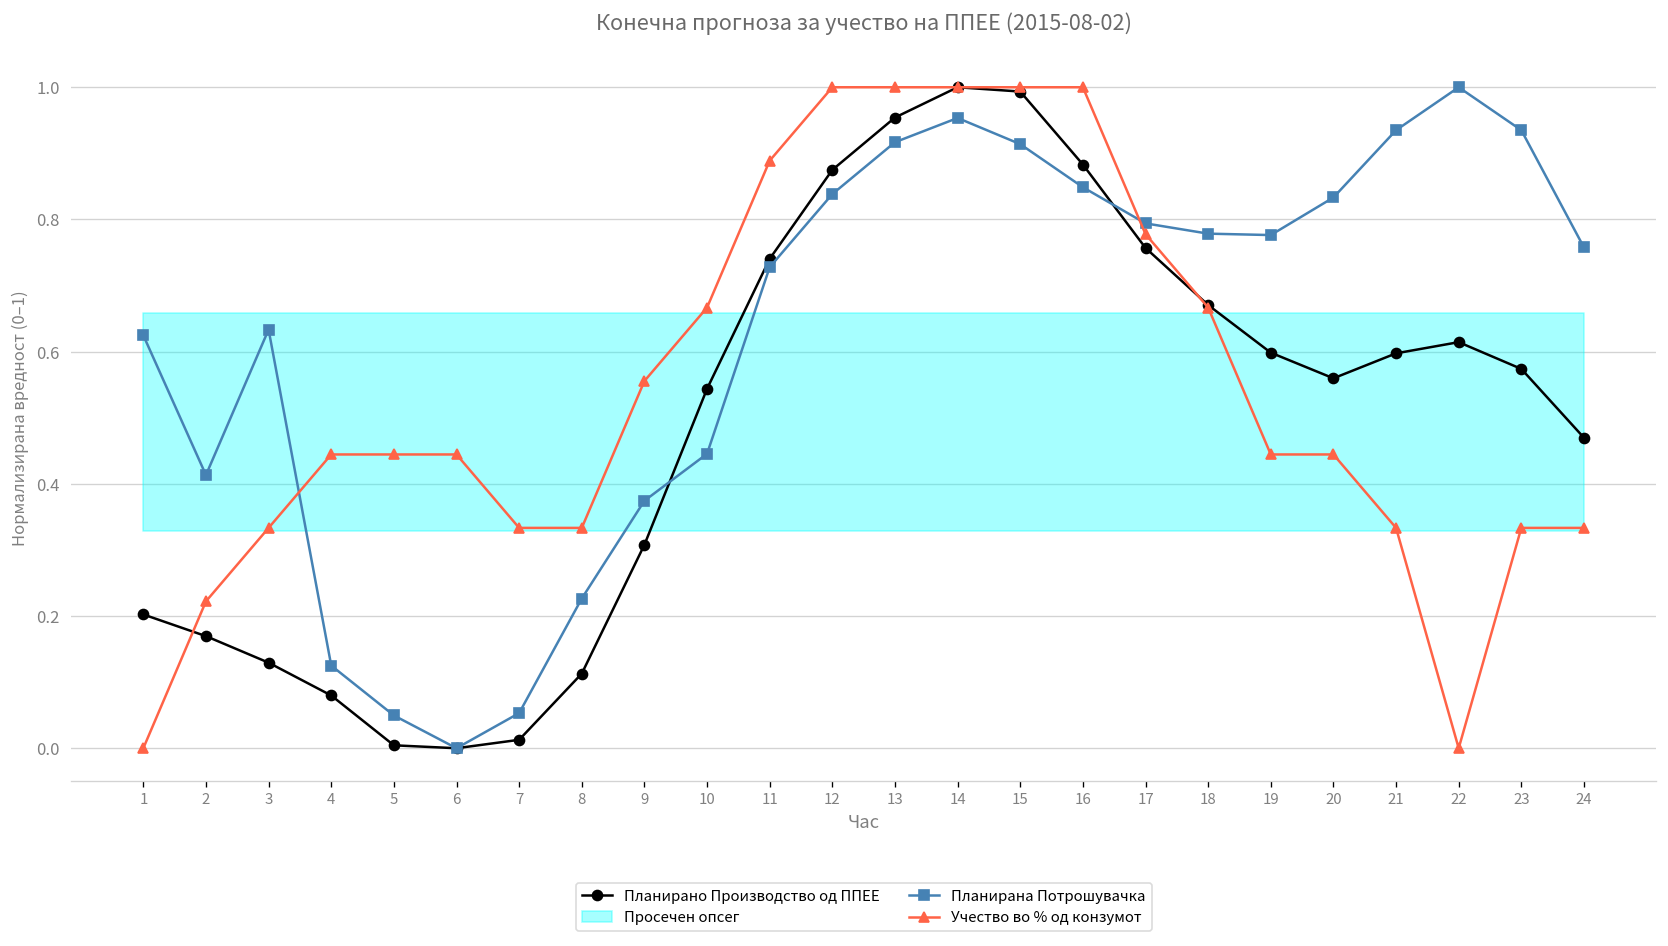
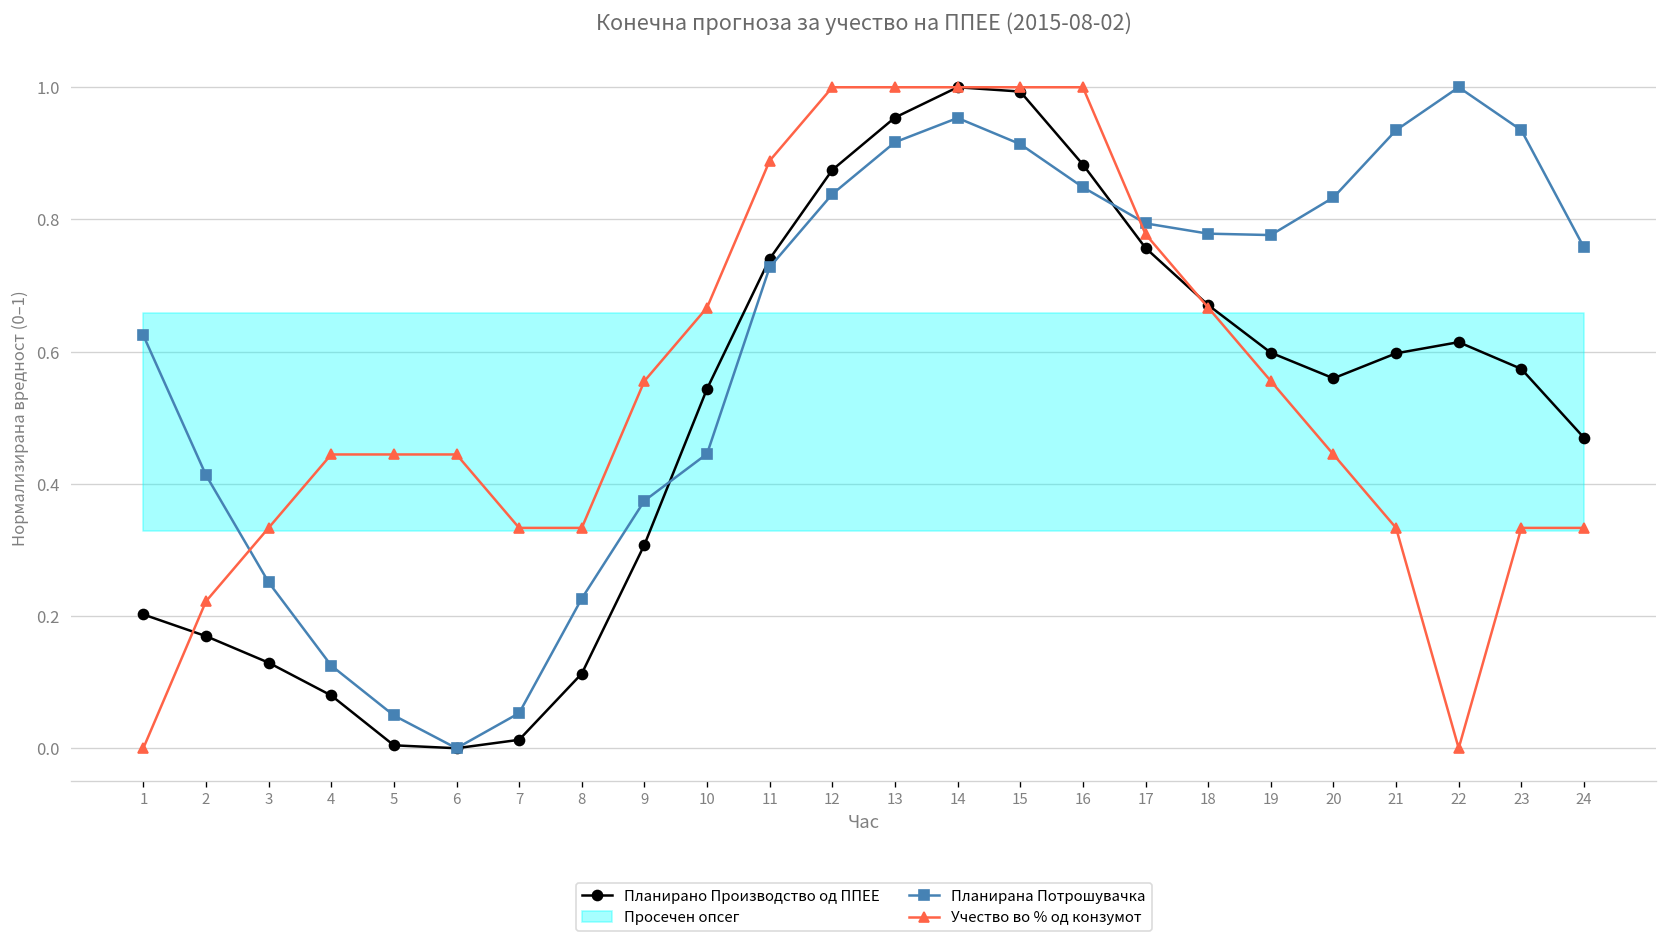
  {
    "Планирано Производство од ППЕЕ": {
      "1": 0.20,
      "2": 0.17,
      "3": 0.13,
      "4": 0.08,
      "5": 0.00,
      "7": 0.01,
      "8": 0.11,
      "9": 0.31,
      "10": 0.54,
      "11": 0.74,
      "12": 0.87,
      "13": 0.95,
      "15": 0.99,
      "16": 0.88,
      "17": 0.76,
      "19": 0.60,
      "20": 0.56,
      "21": 0.60,
      "22": 0.61,
      "23": 0.57,
      "24": 0.47
    },
    "Просечен опсег": {
      "1": 0.66,
      "2": 0.66,
      "3": 0.66,
      "4": 0.66,
      "5": 0.66,
      "6": 0.66,
      "7": 0.66,
      "8": 0.66,
      "9": 0.66,
      "10": 0.66,
      "11": 0.66,
      "12": 0.66,
      "13": 0.66,
      "14": 0.66,
      "15": 0.66,
      "16": 0.66,
      "17": 0.66,
      "18": 0.66,
      "19": 0.66,
      "20": 0.66,
      "21": 0.66,
      "22": 0.66,
      "23": 0.66,
      "24": 0.66
    },
    "Планирана Потрошувачка": {
      "1": 0.62,
      "2": 0.41,
-     "3": 0.63,
+     "3": 0.25,
      "4": 0.13,
      "5": 0.05,
      "7": 0.05,
      "8": 0.23,
      "9": 0.37,
      "10": 0.45,
      "11": 0.73,
      "12": 0.84,
      "13": 0.92,
      "14": 0.95,
      "15": 0.91,
      "16": 0.85,
      "17": 0.79,
      "18": 0.78,
      "19": 0.78,
      "20": 0.83,
      "21": 0.94,
      "22": 1.00,
      "23": 0.94,
      "24": 0.76
    },
    "Учество во % од конзумот": {
      "1": 0.00,
      "2": 0.22,
      "3": 0.33,
      "4": 0.44,
      "5": 0.44,
      "6": 0.44,
      "7": 0.33,
      "8": 0.33,
      "9": 0.56,
      "10": 0.67,
      "11": 0.89,
      "12": 1.00,
      "13": 1.00,
      "15": 1.00,
      "16": 1.00,
      "17": 0.78,
-     "19": 0.44,
+     "19": 0.56,
      "20": 0.44,
      "21": 0.33,
      "22": 0.00,
      "23": 0.33,
      "24": 0.33
    }
  }
